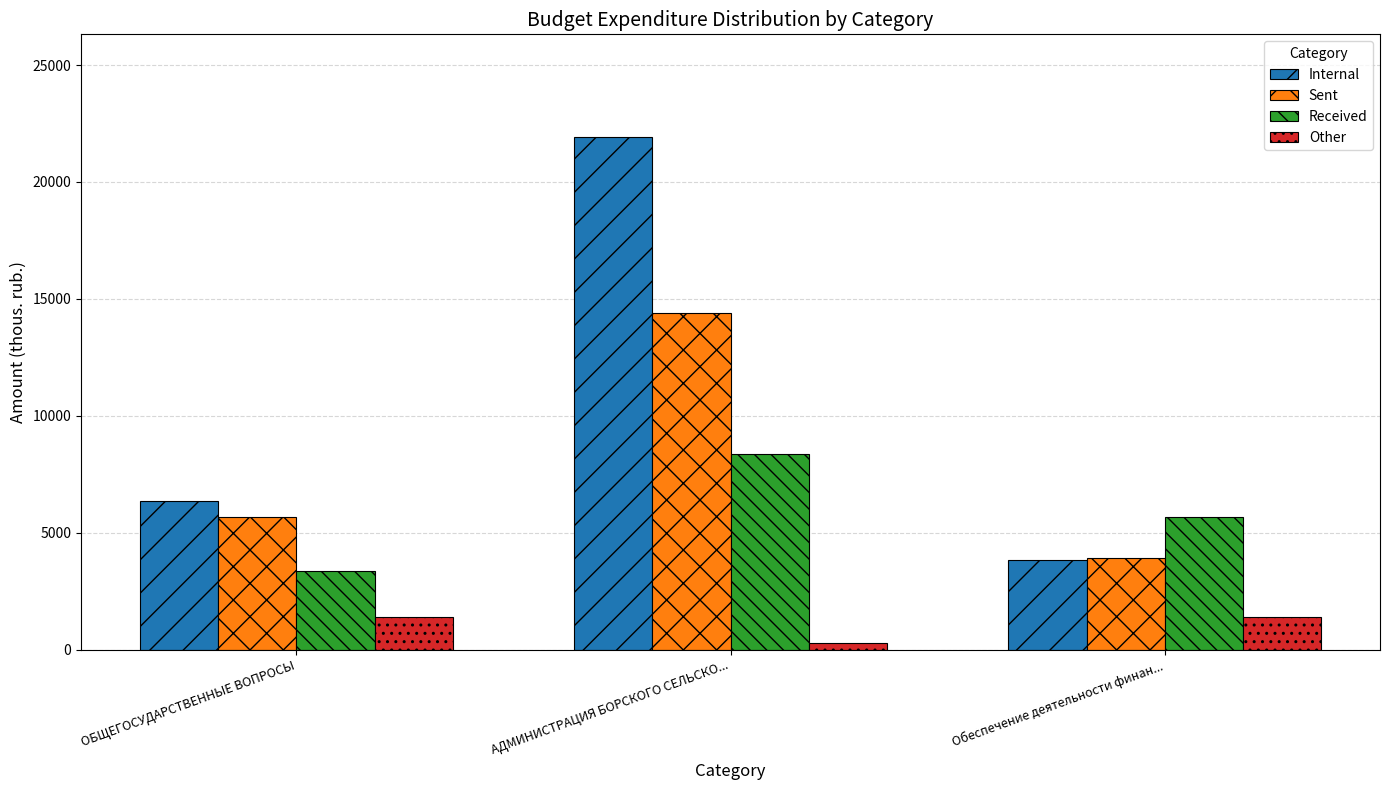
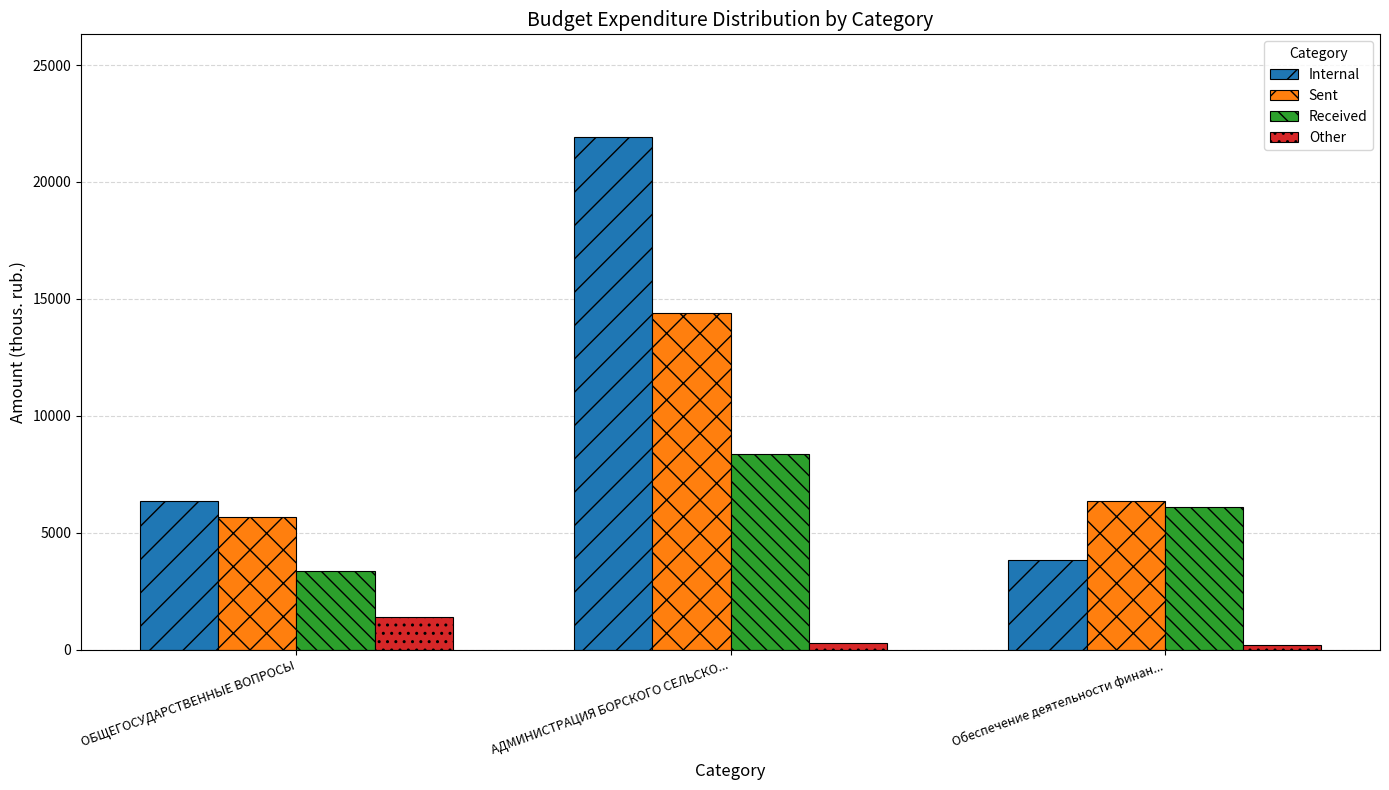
  {
    "Internal": {
      "ОБЩЕГОСУДАРСТВЕННЫЕ ВОПРОСЫ": 6400,
      "АДМИНИСТРАЦИЯ БОРСКОГО СЕЛЬСКО...": 21900,
      "Обеспечение деятельности финан...": 3800
    },
    "Sent": {
      "ОБЩЕГОСУДАРСТВЕННЫЕ ВОПРОСЫ": 5700,
      "АДМИНИСТРАЦИЯ БОРСКОГО СЕЛЬСКО...": 14400,
-     "Обеспечение деятельности финан...": 3900
+     "Обеспечение деятельности финан...": 6400
    },
    "Received": {
      "ОБЩЕГОСУДАРСТВЕННЫЕ ВОПРОСЫ": 3400,
      "АДМИНИСТРАЦИЯ БОРСКОГО СЕЛЬСКО...": 8300,
-     "Обеспечение деятельности финан...": 5700
+     "Обеспечение деятельности финан...": 6100
    },
    "Other": {
      "ОБЩЕГОСУДАРСТВЕННЫЕ ВОПРОСЫ": 1400,
      "АДМИНИСТРАЦИЯ БОРСКОГО СЕЛЬСКО...": 300,
-     "Обеспечение деятельности финан...": 1400
+     "Обеспечение деятельности финан...": 200
    }
  }
